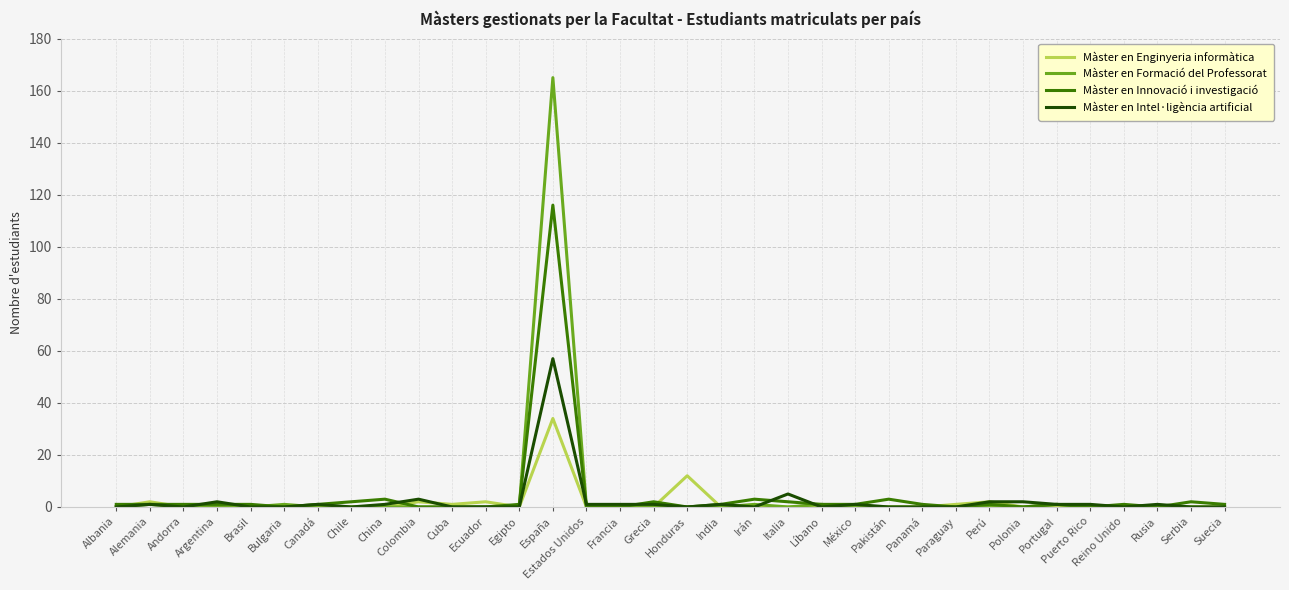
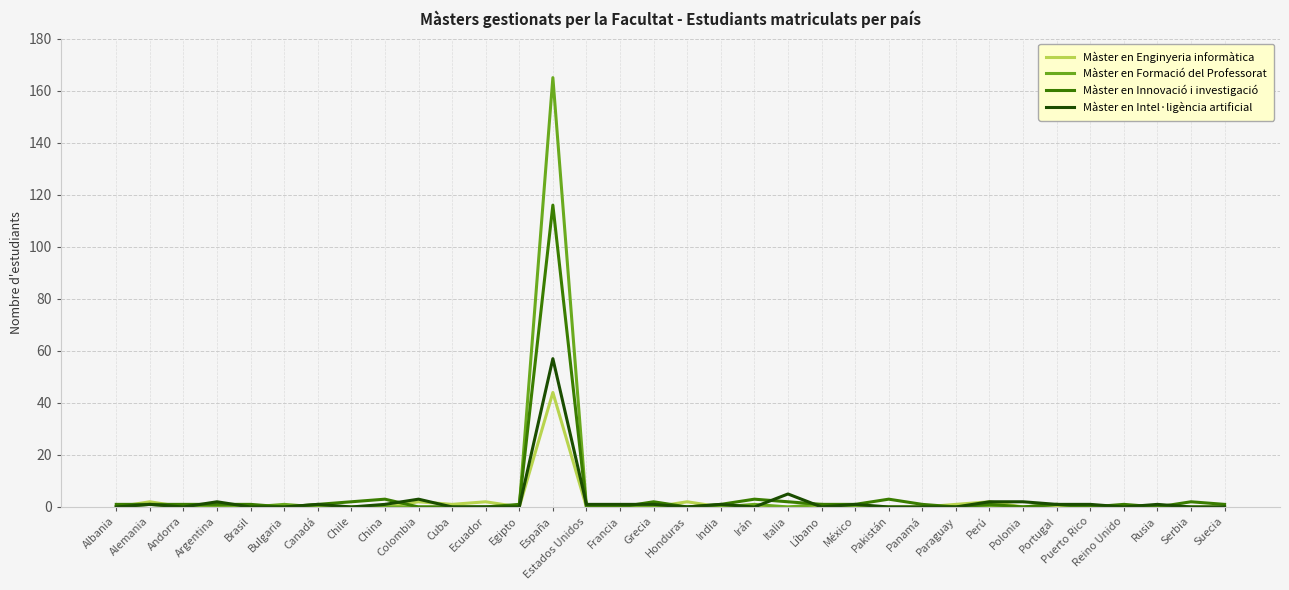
  {
    "Màster en Enginyeria informàtica": {
      "Alemania": 2,
      "Colombia": 2,
      "Cuba": 1,
      "Ecuador": 2,
-     "España": 34,
-     "Honduras": 12,
+     "España": 44,
+     "Honduras": 2,
      "Paraguay": 1,
      "Portugal": 0
    },
    "Màster en Formació del Professorat": {
      "Bulgaria": 1,
      "España": 165,
      "Irán": 1,
      "Perú": 0
    }
  }
